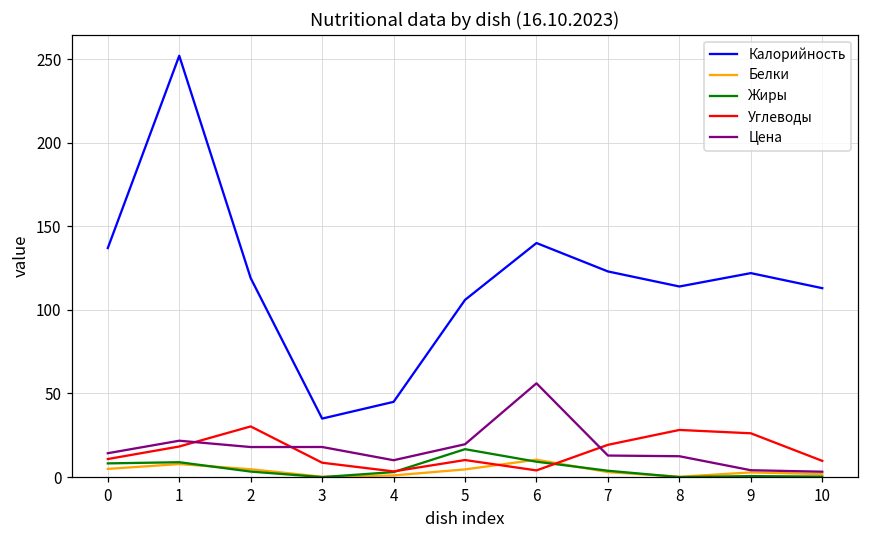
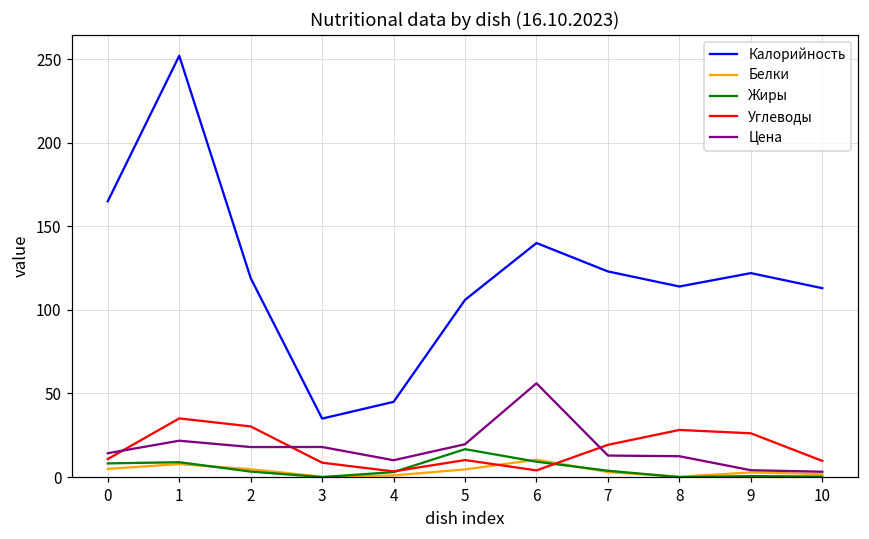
  {
    "Калорийность": {
-     "0": 137,
+     "0": 165,
      "1": 252,
      "2": 119,
      "3": 35,
      "4": 45,
      "5": 106,
      "6": 140,
      "7": 123,
      "8": 114,
      "9": 122,
      "10": 113
    },
    "Белки": {
      "0": 5,
      "4": 1,
      "5": 5
    },
    "Жиры": {
      "0": 8,
      "5": 17,
      "9": 1
    },
    "Углеводы": {
      "0": 11,
-     "1": 18,
+     "1": 35,
      "2": 30,
      "3": 9,
      "5": 10,
      "6": 4,
      "7": 19,
      "8": 28,
      "9": 26,
      "10": 10
    },
    "Цена": {
      "0": 14,
      "1": 22,
      "2": 18,
      "3": 18,
      "4": 10,
      "5": 20,
      "6": 56,
      "7": 13,
      "8": 12
    }
  }
